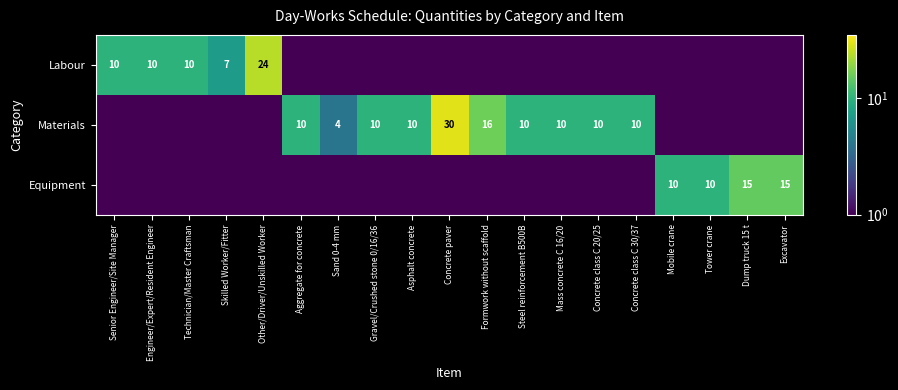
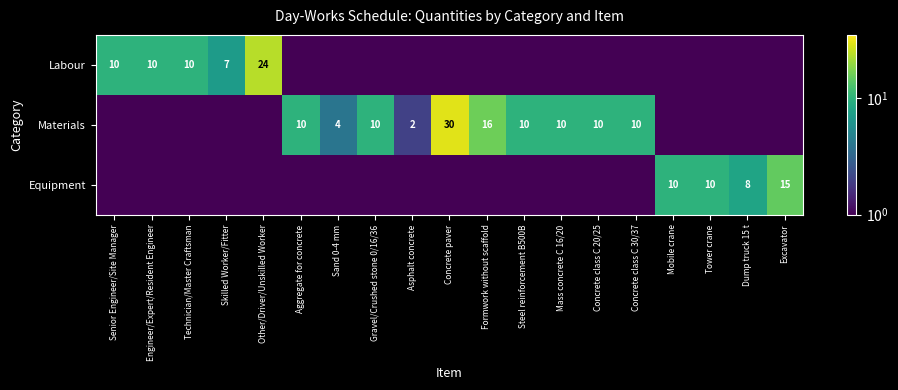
  {
    "Labour": {
      "Senior Engineer/Site Manager": 10,
      "Engineer/Expert/Resident Engineer": 10,
      "Technician/Master Craftsman": 10,
      "Skilled Worker/Fitter": 7,
      "Other/Driver/Unskilled Worker": 24
    },
    "Materials": {
      "Aggregate for concrete": 10,
      "Sand 0-4 mm": 4,
      "Gravel/Crushed stone 0/16/36": 10,
-     "Asphalt concrete": 10,
+     "Asphalt concrete": 2,
      "Concrete paver": 30,
      "Formwork without scaffold": 16,
      "Steel reinforcement B500B": 10,
      "Mass concrete C 16/20": 10,
      "Concrete class C 20/25": 10,
      "Concrete class C 30/37": 10
    },
    "Equipment": {
      "Mobile crane": 10,
      "Tower crane": 10,
-     "Dump truck 15 t": 15,
+     "Dump truck 15 t": 8,
      "Excavator": 15
    }
  }
